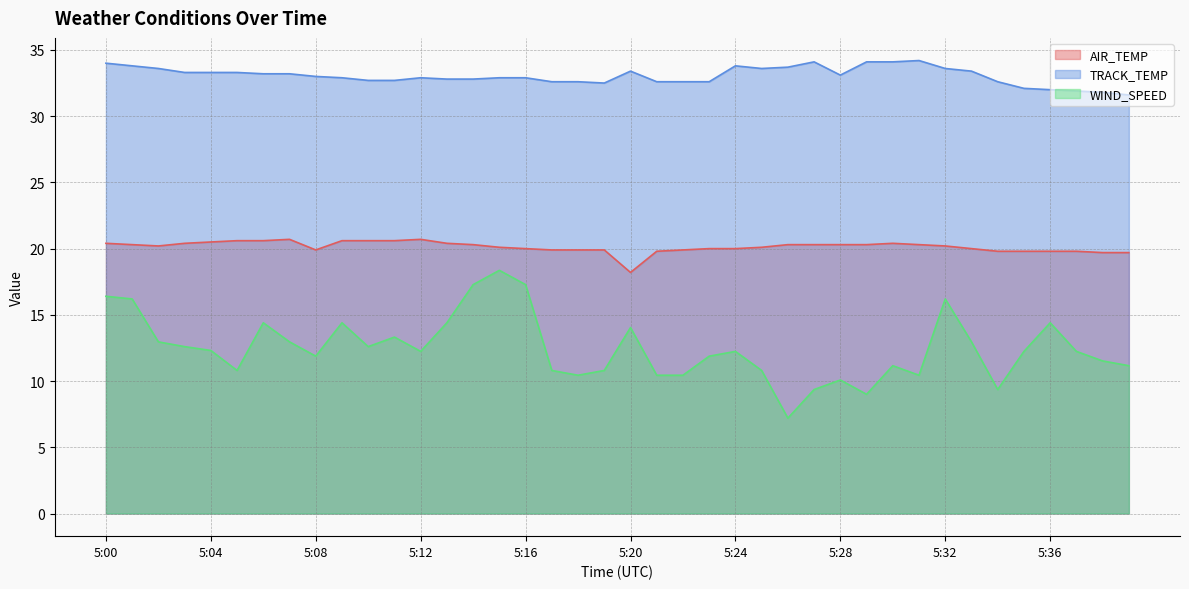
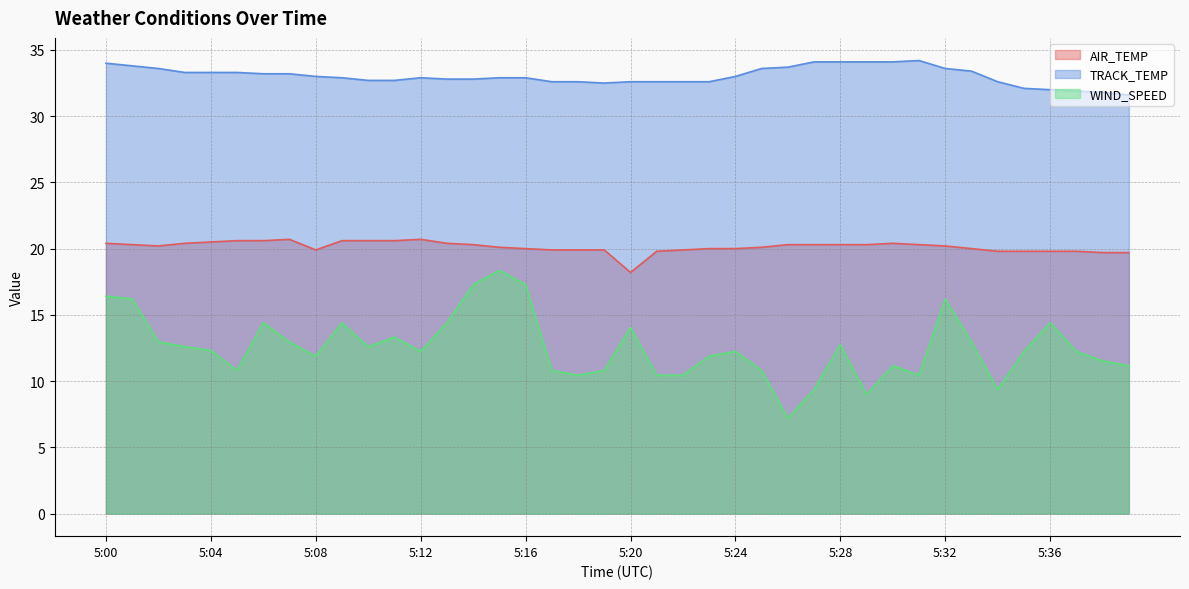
  {
    "AIR_TEMP": {
      "5:00": 20.4,
      "5:04": 20.5,
      "5:08": 19.9,
      "5:12": 20.7,
      "5:16": 20.0,
      "5:20": 18.2,
      "5:24": 20.0,
      "5:28": 20.3,
      "5:32": 20.2,
      "5:36": 19.8
    },
    "TRACK_TEMP": {
      "5:00": 34.0,
      "5:04": 33.3,
      "5:08": 33.0,
      "5:12": 32.9,
      "5:16": 32.9,
-     "5:20": 33.4,
-     "5:24": 33.8,
-     "5:28": 33.1,
+     "5:20": 32.6,
+     "5:24": 33.0,
+     "5:28": 34.1,
      "5:32": 33.6
    },
    "WIND_SPEED": {
      "5:00": 16.4,
      "5:04": 12.3,
      "5:08": 11.9,
      "5:12": 12.2,
      "5:16": 17.3,
      "5:20": 14.0,
      "5:24": 12.2,
-     "5:28": 10.1,
+     "5:28": 12.8,
      "5:32": 16.2,
      "5:36": 14.4
    }
  }
